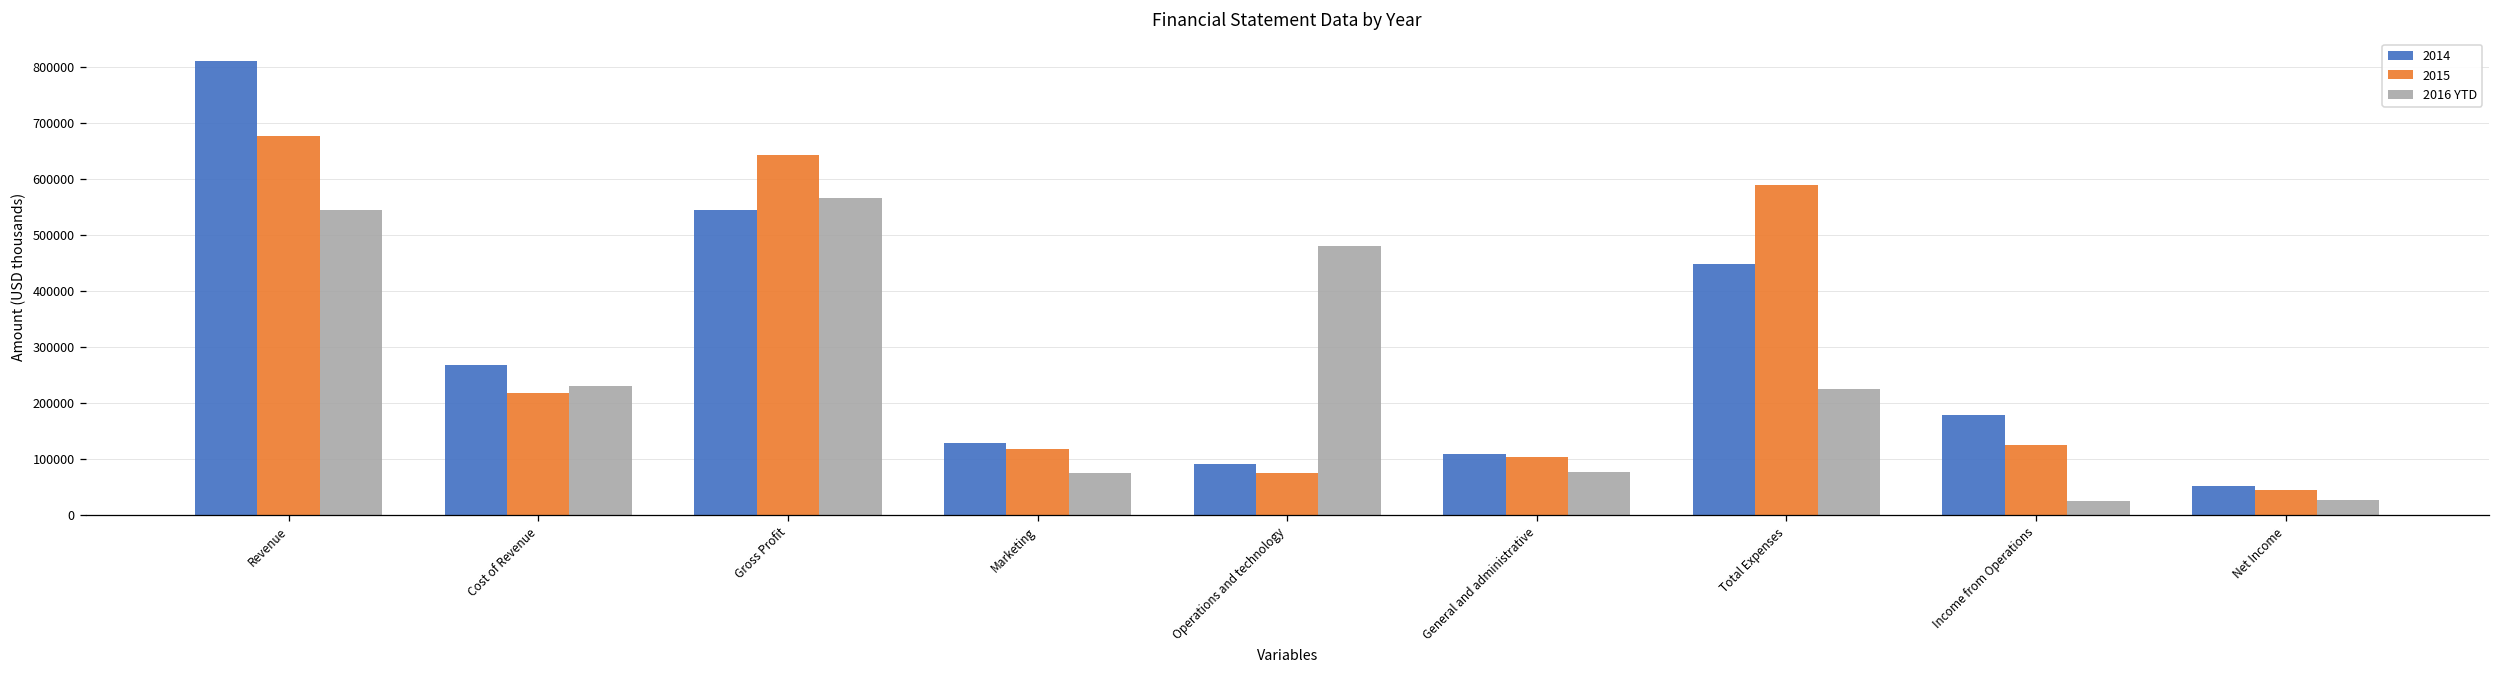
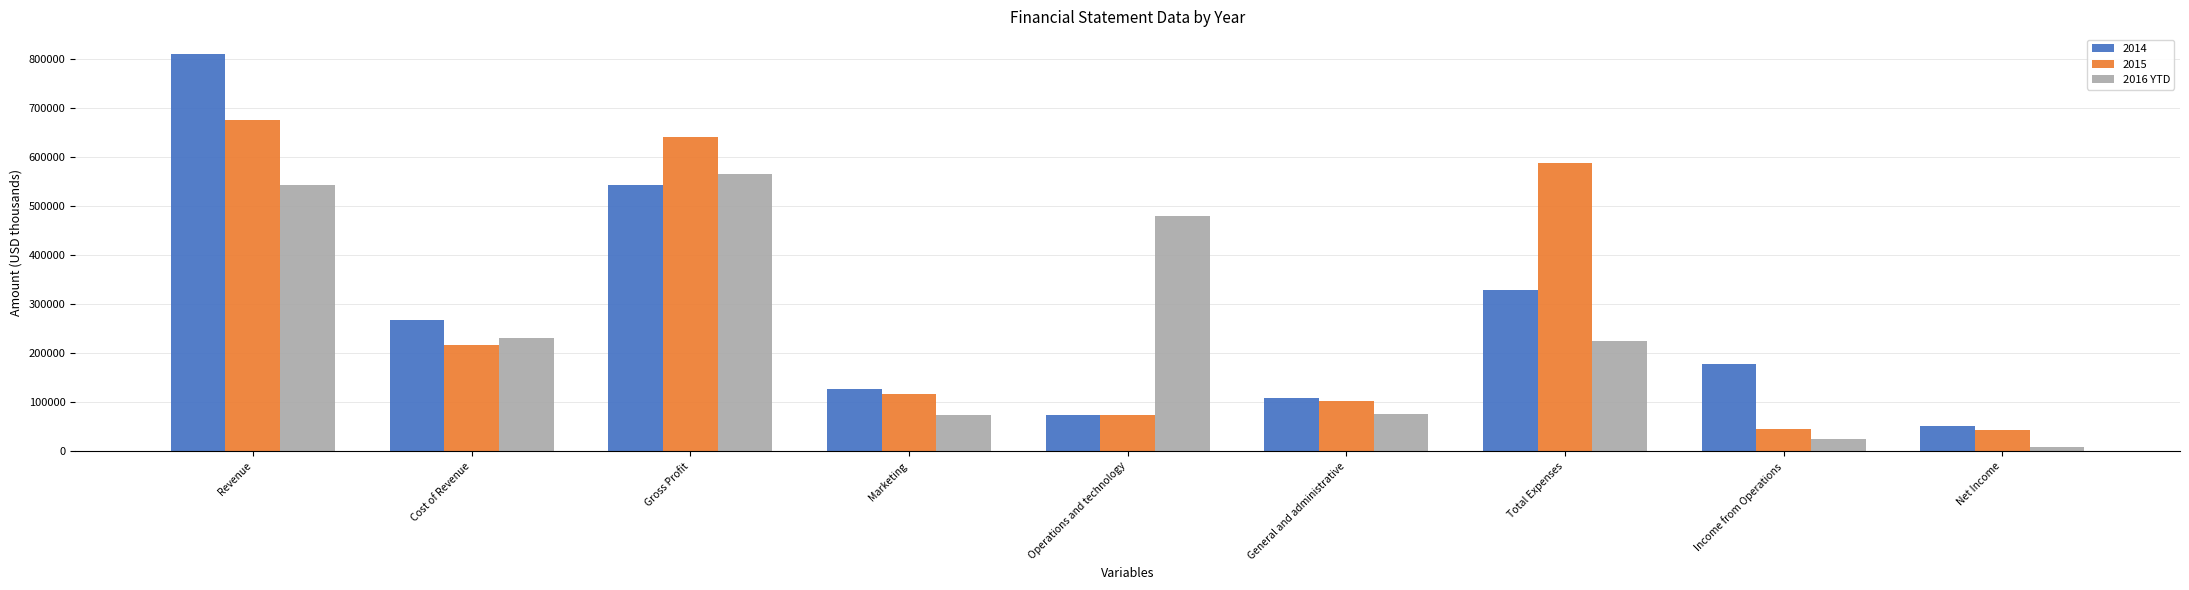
  {
    "2014": {
      "Revenue": 810000,
      "Cost of Revenue": 270000,
      "Gross Profit": 540000,
      "Marketing": 130000,
-     "Operations and technology": 90000,
+     "Operations and technology": 70000,
      "General and administrative": 110000,
-     "Total Expenses": 450000,
+     "Total Expenses": 330000,
      "Income from Operations": 180000,
      "Net Income": 50000
    },
    "2015": {
      "Revenue": 680000,
      "Cost of Revenue": 220000,
      "Gross Profit": 640000,
      "Marketing": 120000,
      "Operations and technology": 70000,
      "General and administrative": 100000,
      "Total Expenses": 590000,
-     "Income from Operations": 120000,
+     "Income from Operations": 50000,
      "Net Income": 40000
    },
    "2016 YTD": {
      "Revenue": 540000,
      "Cost of Revenue": 230000,
      "Gross Profit": 560000,
      "Marketing": 70000,
      "Operations and technology": 480000,
      "General and administrative": 80000,
      "Total Expenses": 220000,
      "Income from Operations": 20000,
-     "Net Income": 30000
+     "Net Income": 10000
    }
  }
